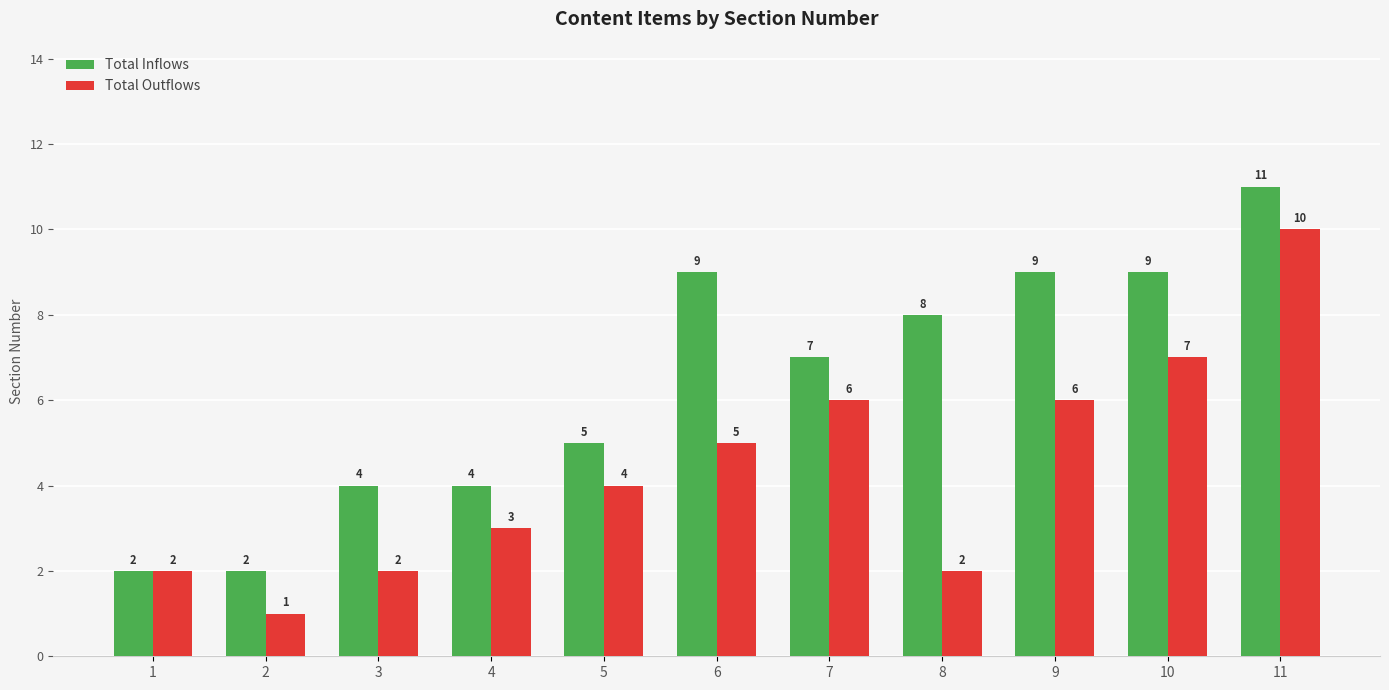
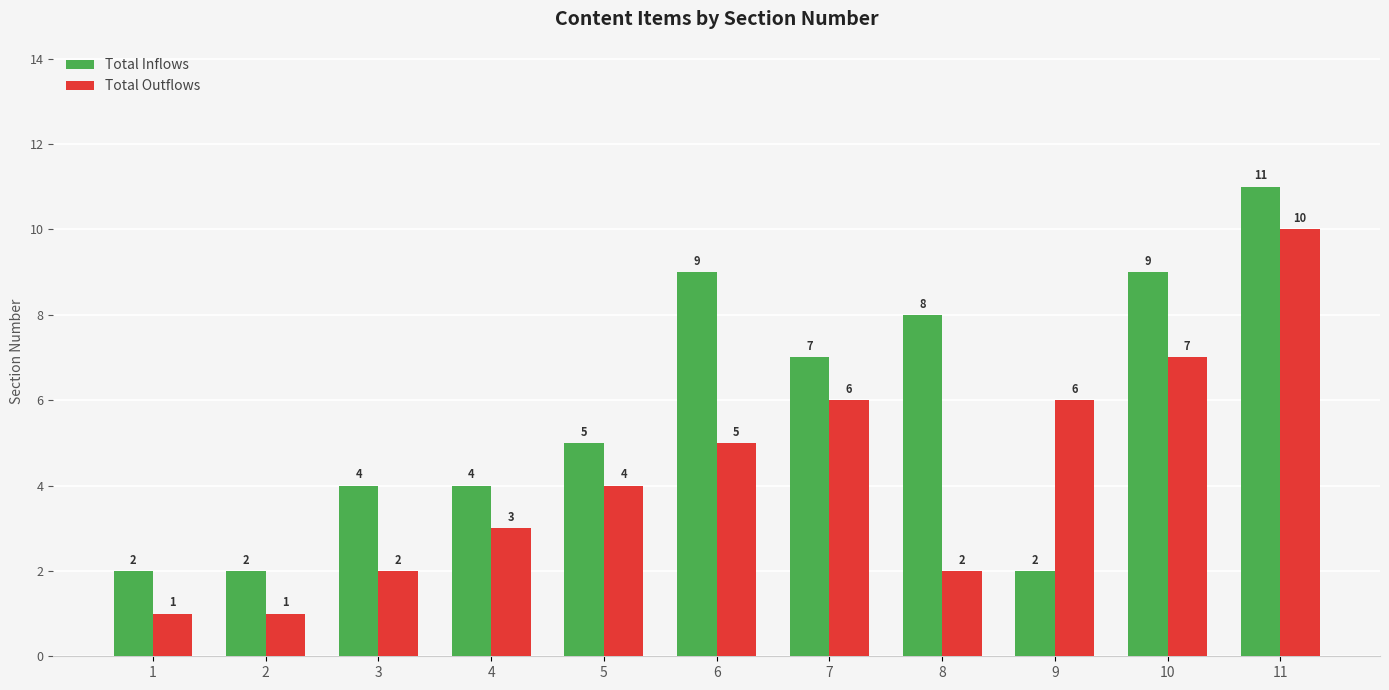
  {
    "Total Inflows": {
      "1": 2,
      "2": 2,
      "3": 4,
      "4": 4,
      "5": 5,
      "6": 9,
      "7": 7,
      "8": 8,
-     "9": 9,
+     "9": 2,
      "10": 9,
      "11": 11
    },
    "Total Outflows": {
-     "1": 2,
+     "1": 1,
      "2": 1,
      "3": 2,
      "4": 3,
      "5": 4,
      "6": 5,
      "7": 6,
      "8": 2,
      "9": 6,
      "10": 7,
      "11": 10
    }
  }
